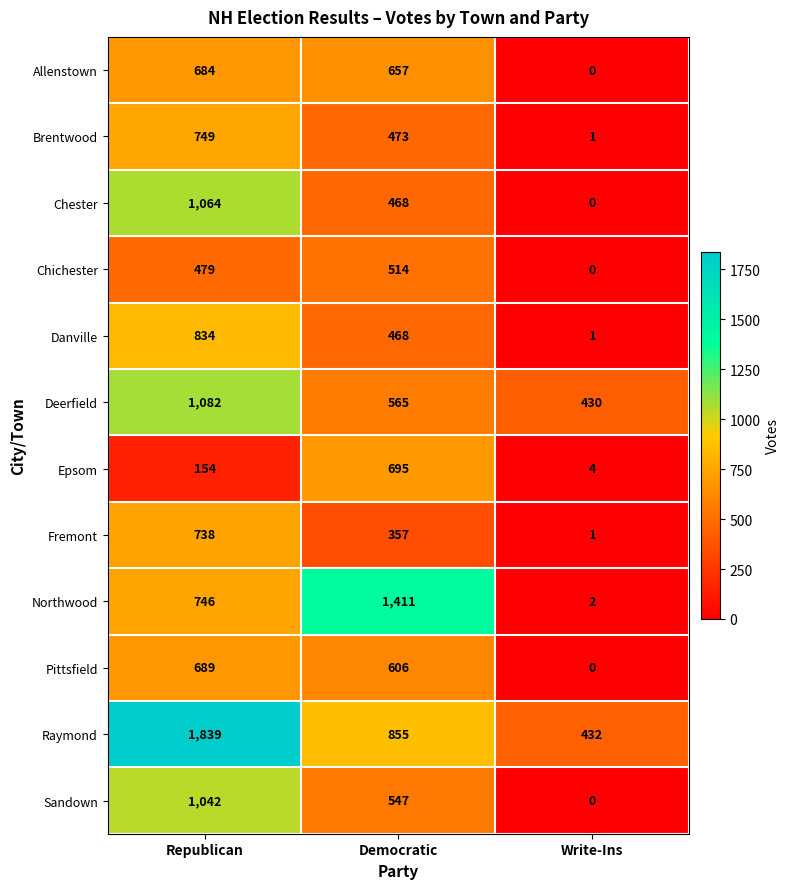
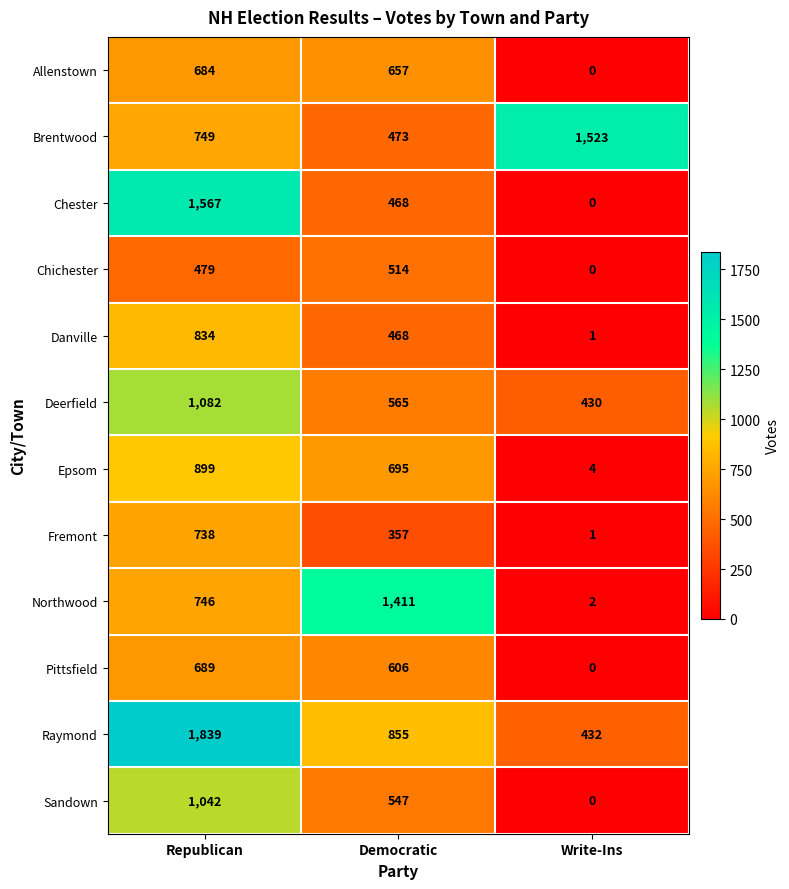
  {
    "Allenstown": {
      "Republican": "684",
      "Democratic": "657",
      "Write-Ins": "0"
    },
    "Brentwood": {
      "Republican": "749",
      "Democratic": "473",
-     "Write-Ins": "1"
+     "Write-Ins": "1,523"
    },
    "Chester": {
-     "Republican": "1,064",
+     "Republican": "1,567",
      "Democratic": "468",
      "Write-Ins": "0"
    },
    "Chichester": {
      "Republican": "479",
      "Democratic": "514",
      "Write-Ins": "0"
    },
    "Danville": {
      "Republican": "834",
      "Democratic": "468",
      "Write-Ins": "1"
    },
    "Deerfield": {
      "Republican": "1,082",
      "Democratic": "565",
      "Write-Ins": "430"
    },
    "Epsom": {
-     "Republican": "154",
+     "Republican": "899",
      "Democratic": "695",
      "Write-Ins": "4"
    },
    "Fremont": {
      "Republican": "738",
      "Democratic": "357",
      "Write-Ins": "1"
    },
    "Northwood": {
      "Republican": "746",
      "Democratic": "1,411",
      "Write-Ins": "2"
    },
    "Pittsfield": {
      "Republican": "689",
      "Democratic": "606",
      "Write-Ins": "0"
    },
    "Raymond": {
      "Republican": "1,839",
      "Democratic": "855",
      "Write-Ins": "432"
    },
    "Sandown": {
      "Republican": "1,042",
      "Democratic": "547",
      "Write-Ins": "0"
    }
  }
